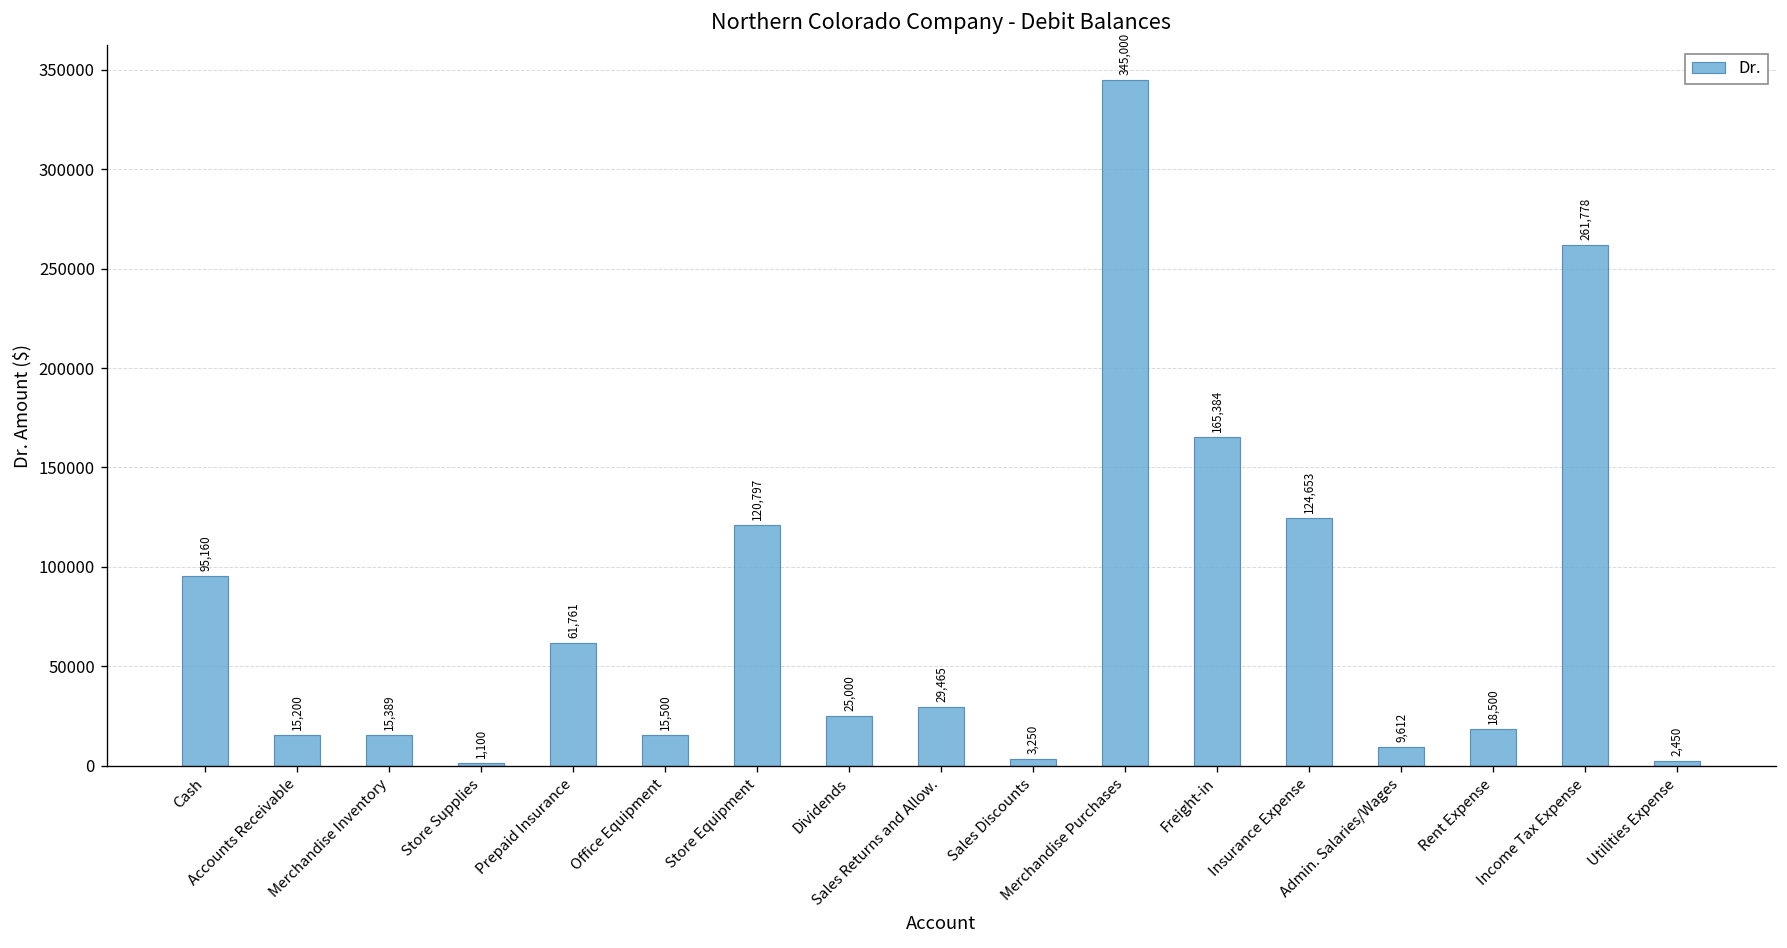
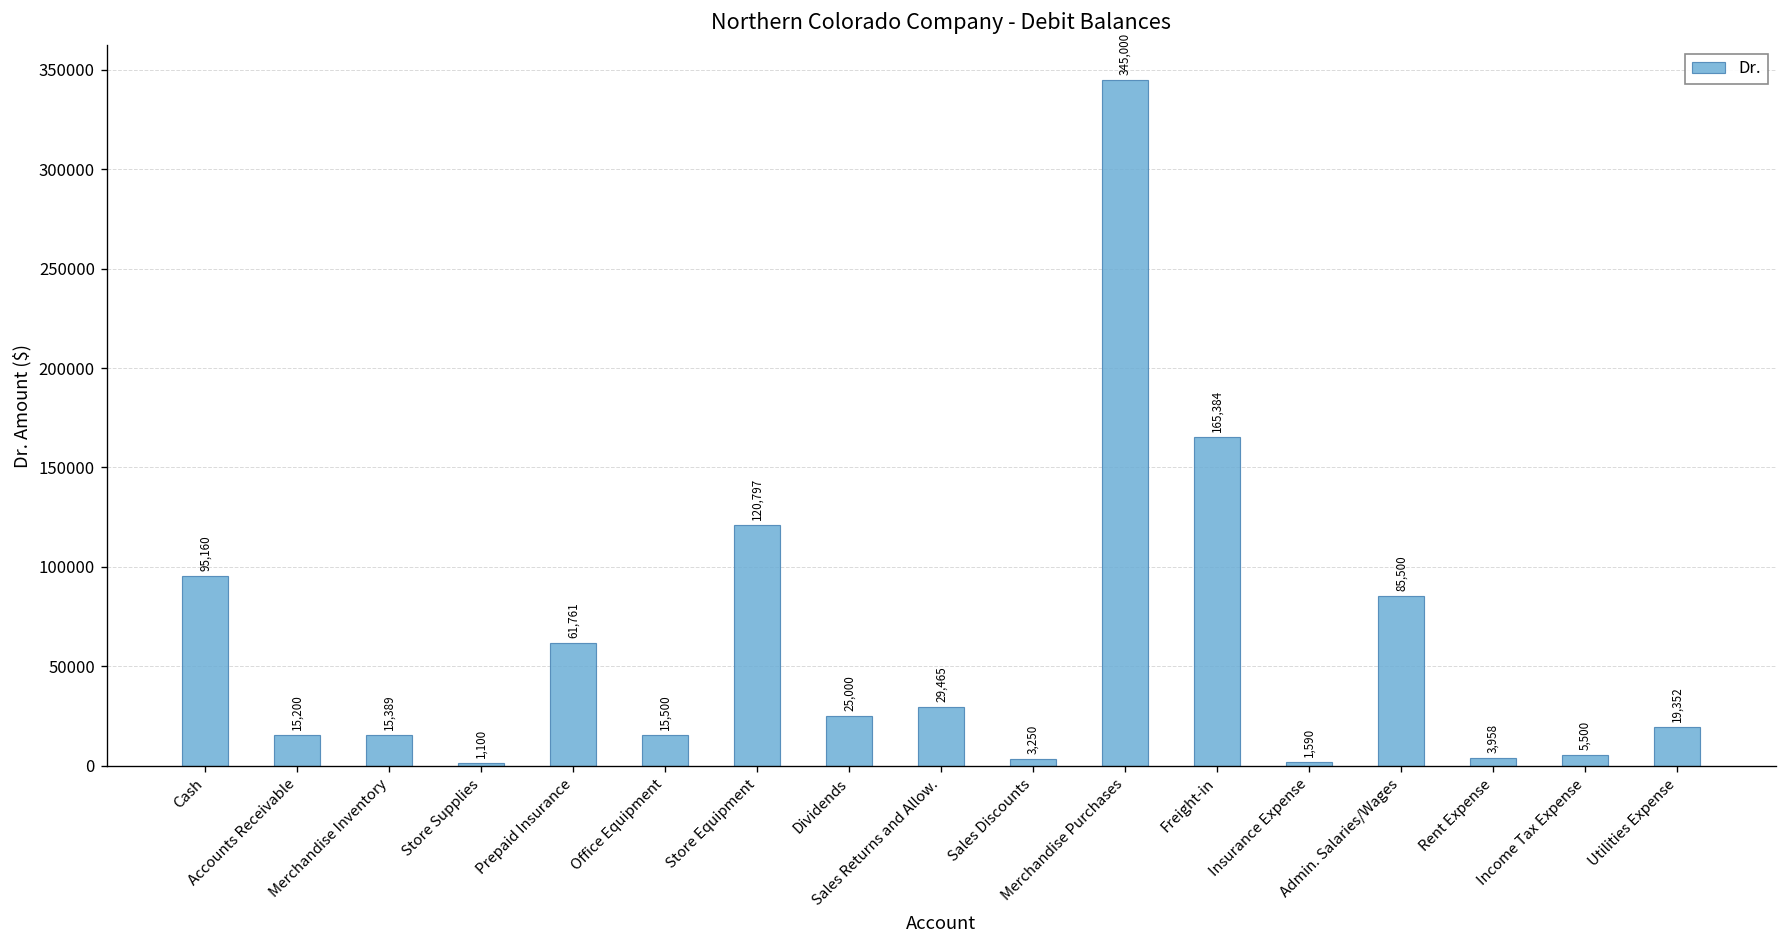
  {
    "Cash": "95,160",
    "Accounts Receivable": "15,200",
    "Merchandise Inventory": "15,389",
    "Store Supplies": "1,100",
    "Prepaid Insurance": "61,761",
    "Office Equipment": "15,500",
    "Store Equipment": "120,797",
    "Dividends": "25,000",
    "Sales Returns and Allow.": "29,465",
    "Sales Discounts": "3,250",
    "Merchandise Purchases": "345,000",
    "Freight-in": "165,384",
-   "Insurance Expense": "124,653",
-   "Admin. Salaries/Wages": "9,612",
-   "Rent Expense": "18,500",
-   "Income Tax Expense": "261,778",
-   "Utilities Expense": "2,450"
+   "Insurance Expense": "1,590",
+   "Admin. Salaries/Wages": "85,500",
+   "Rent Expense": "3,958",
+   "Income Tax Expense": "5,500",
+   "Utilities Expense": "19,352"
  }
